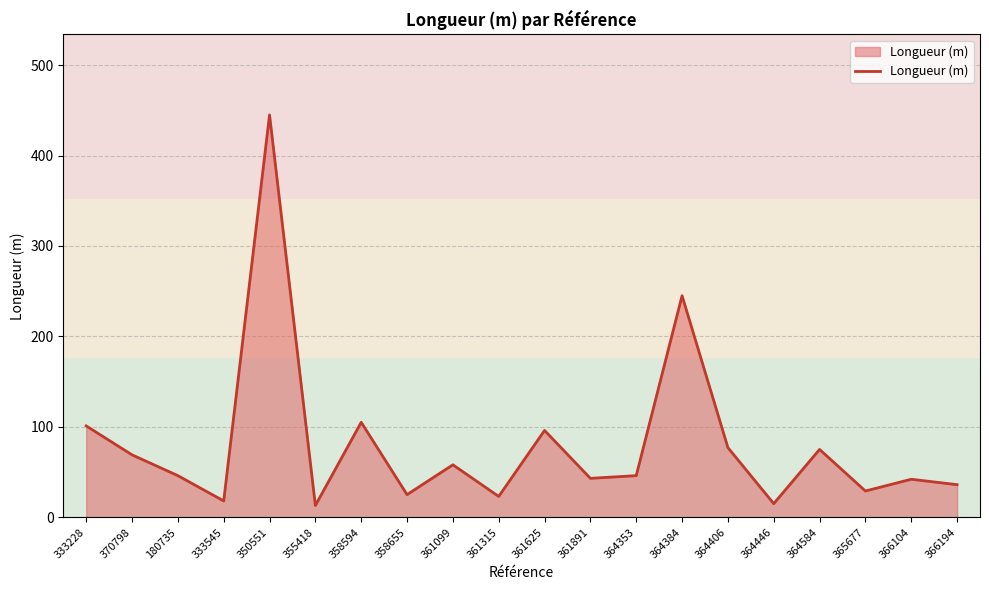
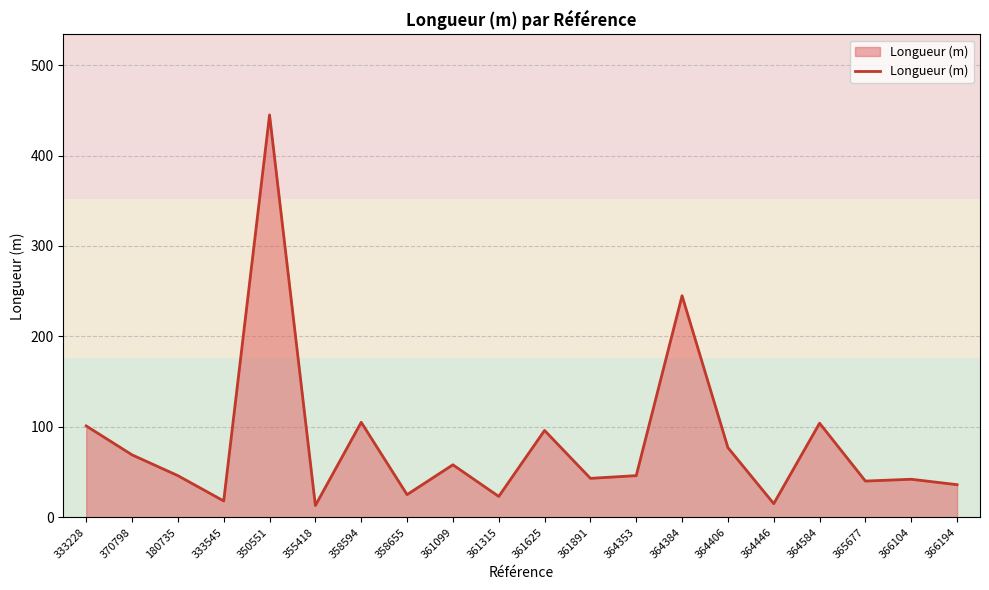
  {
    "333228": 100,
    "370798": 70,
    "180735": 50,
    "333545": 20,
    "350551": 450,
    "355418": 10,
    "358594": 110,
    "358655": 30,
    "361099": 60,
    "361315": 20,
    "361625": 100,
    "361891": 40,
    "364353": 50,
    "364384": 250,
    "364406": 80,
    "364446": 20,
-   "364584": 80,
-   "365677": 30,
+   "364584": 100,
+   "365677": 40,
    "366104": 40,
    "366194": 40
  }
